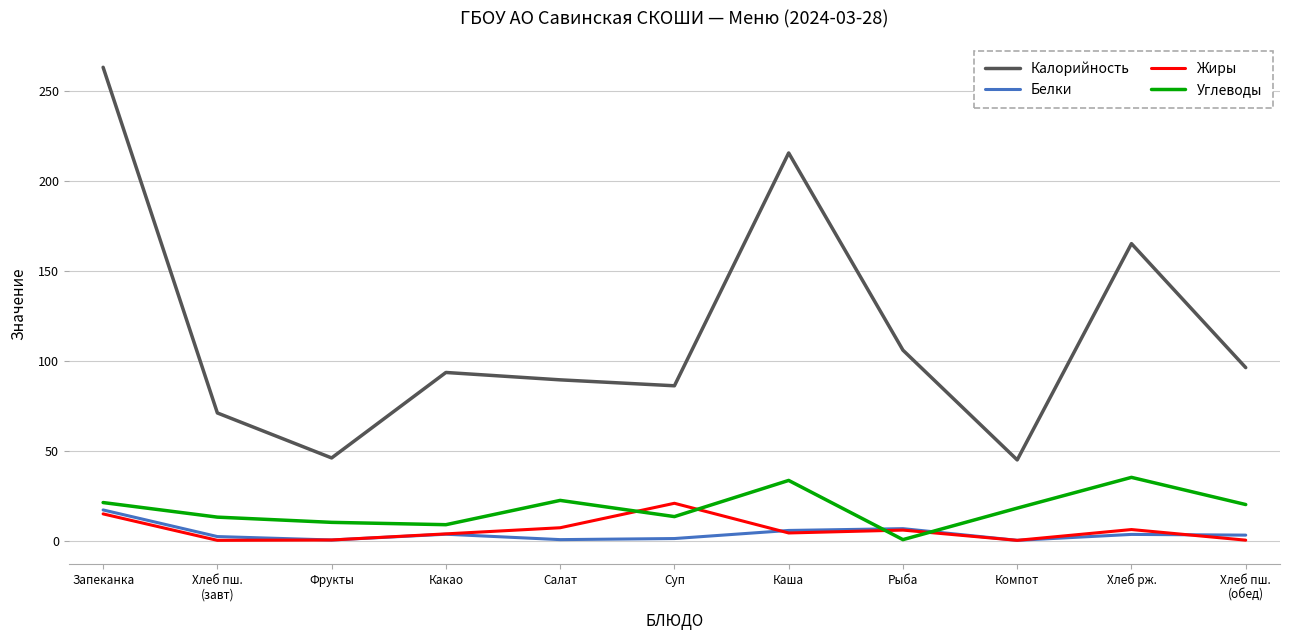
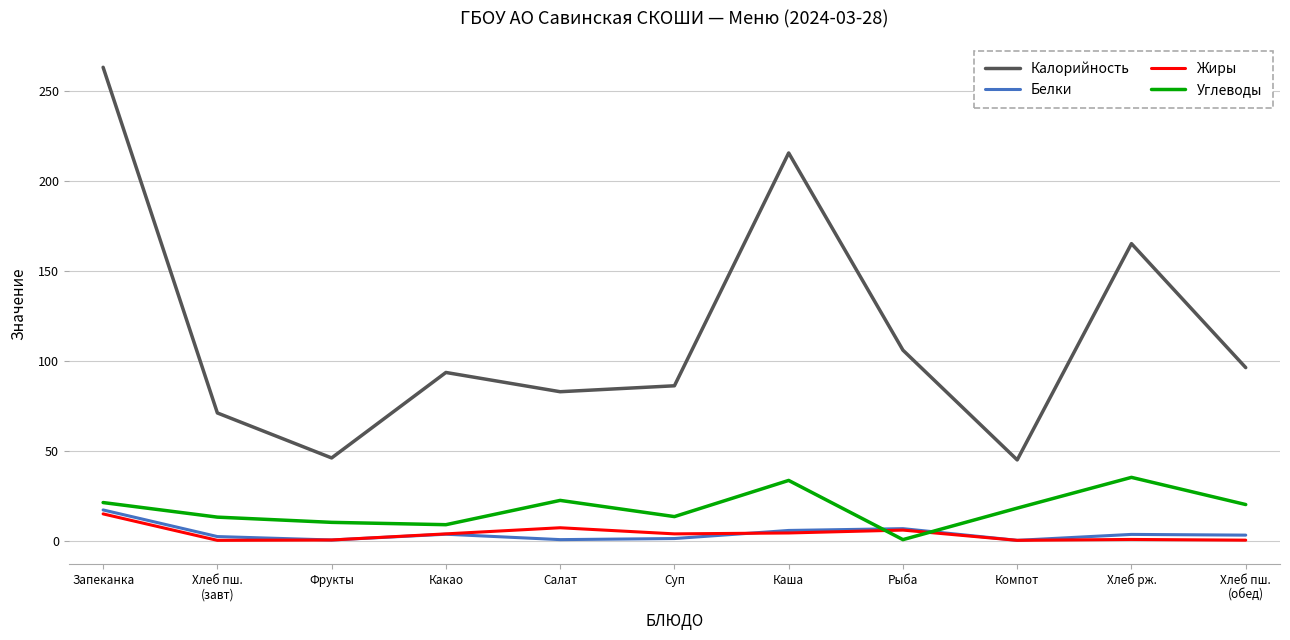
  {
    "Калорийность": {
      "Запеканка": 263,
      "Хлеб пш. (завт)": 71,
      "Фрукты": 46,
      "Какао": 94,
-     "Салат": 89,
+     "Салат": 83,
      "Суп": 86,
      "Каша": 216,
      "Рыба": 106,
      "Компот": 45,
      "Хлеб рж.": 165,
      "Хлеб пш. (обед)": 96
    },
    "Белки": {
      "Запеканка": 17,
      "Хлеб пш. (завт)": 2,
      "Салат": 1,
      "Суп": 1,
      "Каша": 6,
      "Хлеб рж.": 4,
      "Хлеб пш. (обед)": 3
    },
    "Жиры": {
      "Запеканка": 15,
      "Хлеб пш. (завт)": 0,
      "Салат": 7,
-     "Суп": 21,
+     "Суп": 4,
      "Каша": 4,
-     "Хлеб рж.": 6,
+     "Хлеб рж.": 1,
      "Хлеб пш. (обед)": 0
    },
    "Углеводы": {
      "Запеканка": 21,
      "Хлеб пш. (завт)": 13,
      "Фрукты": 10,
      "Какао": 9,
      "Салат": 22,
      "Суп": 13,
      "Каша": 34,
      "Рыба": 1,
      "Компот": 18,
      "Хлеб рж.": 35,
      "Хлеб пш. (обед)": 20
    }
  }
